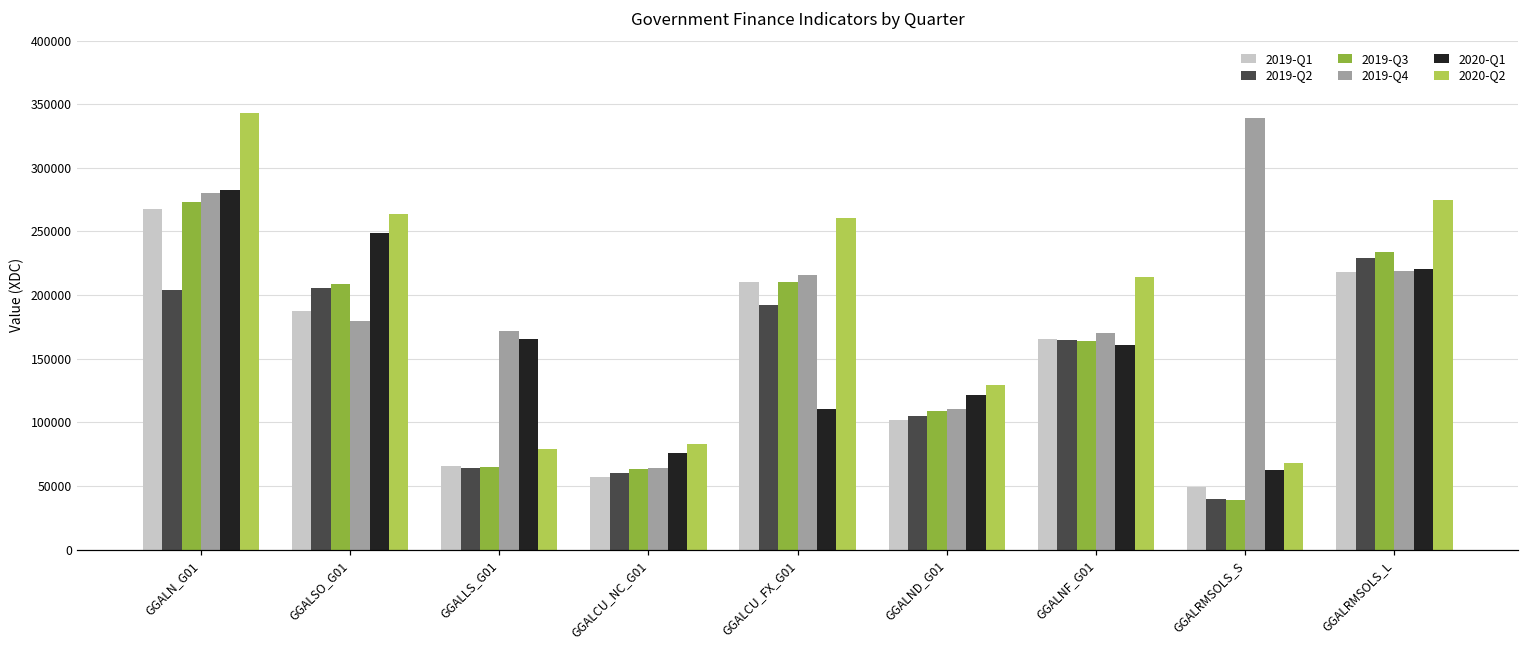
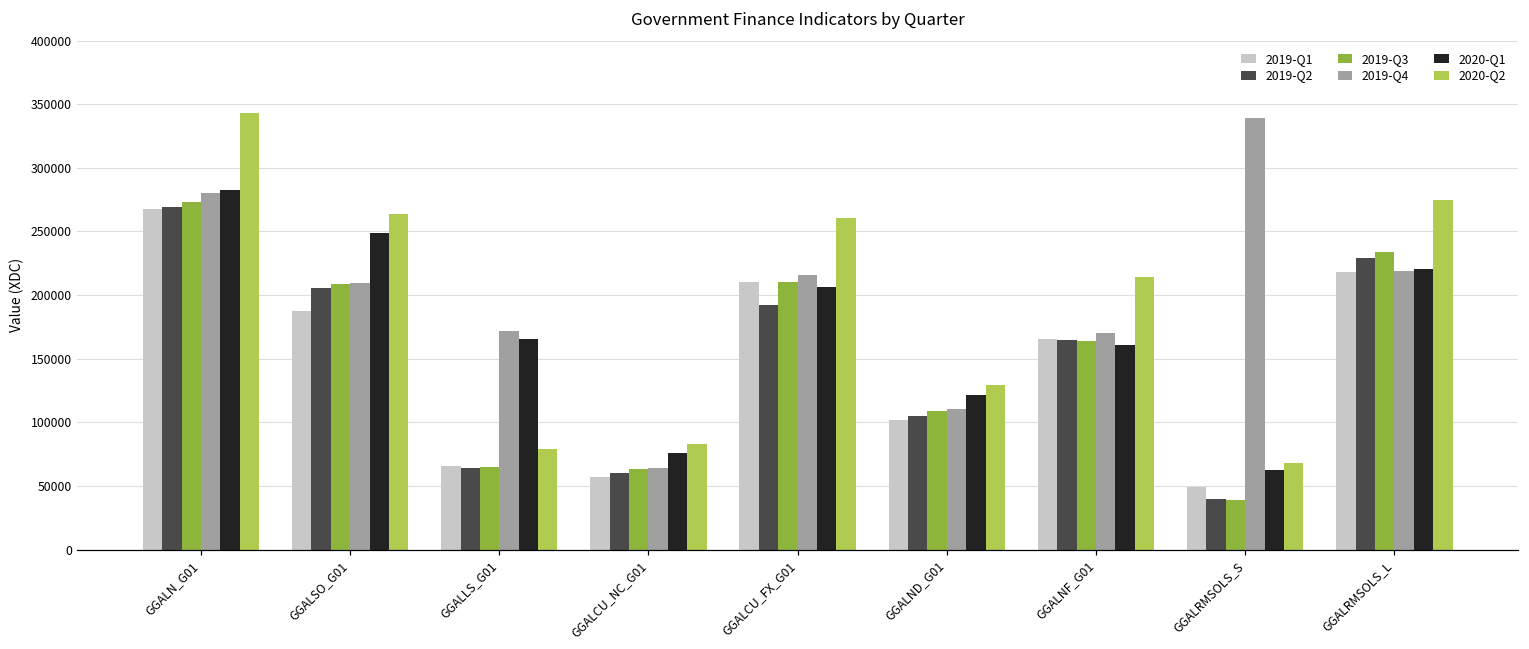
  {
    "2019-Q1": {
      "GGALN_G01": 267000,
      "GGALSO_G01": 187000,
      "GGALLS_G01": 66000,
      "GGALCU_NC_G01": 57000,
      "GGALCU_FX_G01": 210000,
      "GGALND_G01": 102000,
      "GGALNF_G01": 165000,
      "GGALRMSOLS_S": 49000,
      "GGALRMSOLS_L": 218000
    },
    "2019-Q2": {
-     "GGALN_G01": 204000,
+     "GGALN_G01": 269000,
      "GGALSO_G01": 205000,
      "GGALLS_G01": 64000,
      "GGALCU_NC_G01": 60000,
      "GGALCU_FX_G01": 192000,
      "GGALND_G01": 105000,
      "GGALNF_G01": 164000,
      "GGALRMSOLS_S": 40000,
      "GGALRMSOLS_L": 229000
    },
    "2019-Q4": {
      "GGALN_G01": 280000,
-     "GGALSO_G01": 180000,
+     "GGALSO_G01": 210000,
      "GGALLS_G01": 172000,
      "GGALCU_NC_G01": 64000,
      "GGALCU_FX_G01": 216000,
      "GGALND_G01": 110000,
      "GGALNF_G01": 170000,
      "GGALRMSOLS_S": 339000,
      "GGALRMSOLS_L": 219000
    },
    "2020-Q1": {
      "GGALN_G01": 283000,
      "GGALSO_G01": 249000,
      "GGALLS_G01": 165000,
      "GGALCU_NC_G01": 76000,
-     "GGALCU_FX_G01": 110000,
+     "GGALCU_FX_G01": 207000,
      "GGALND_G01": 122000,
      "GGALNF_G01": 161000,
      "GGALRMSOLS_S": 62000,
      "GGALRMSOLS_L": 220000
    }
  }
